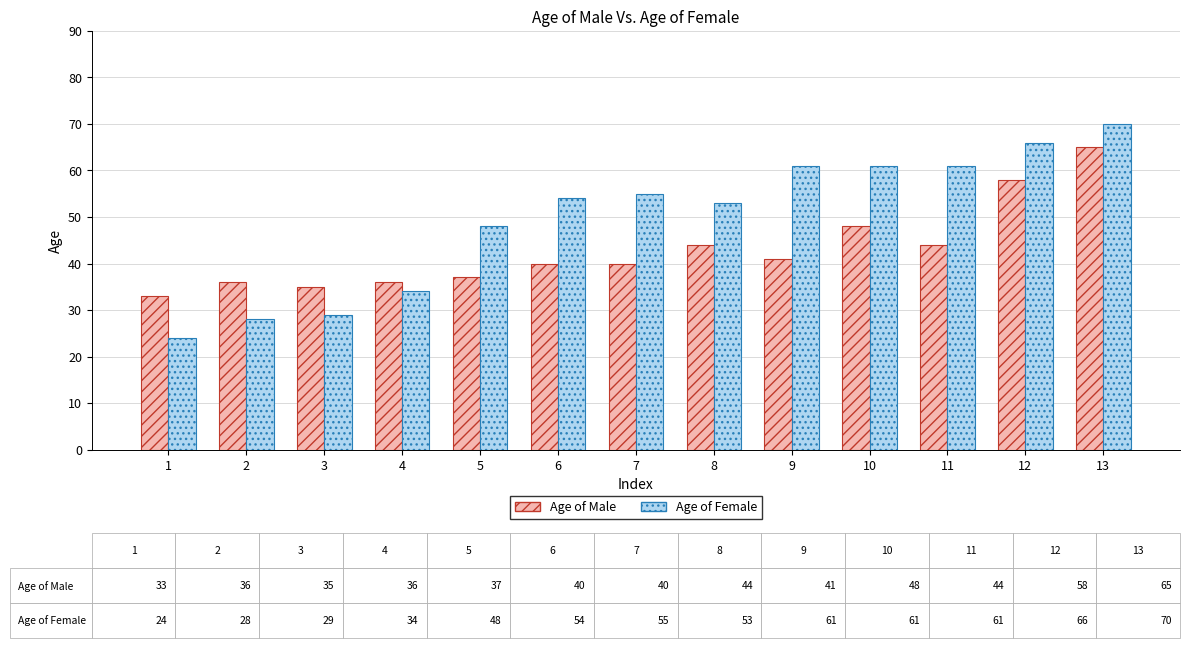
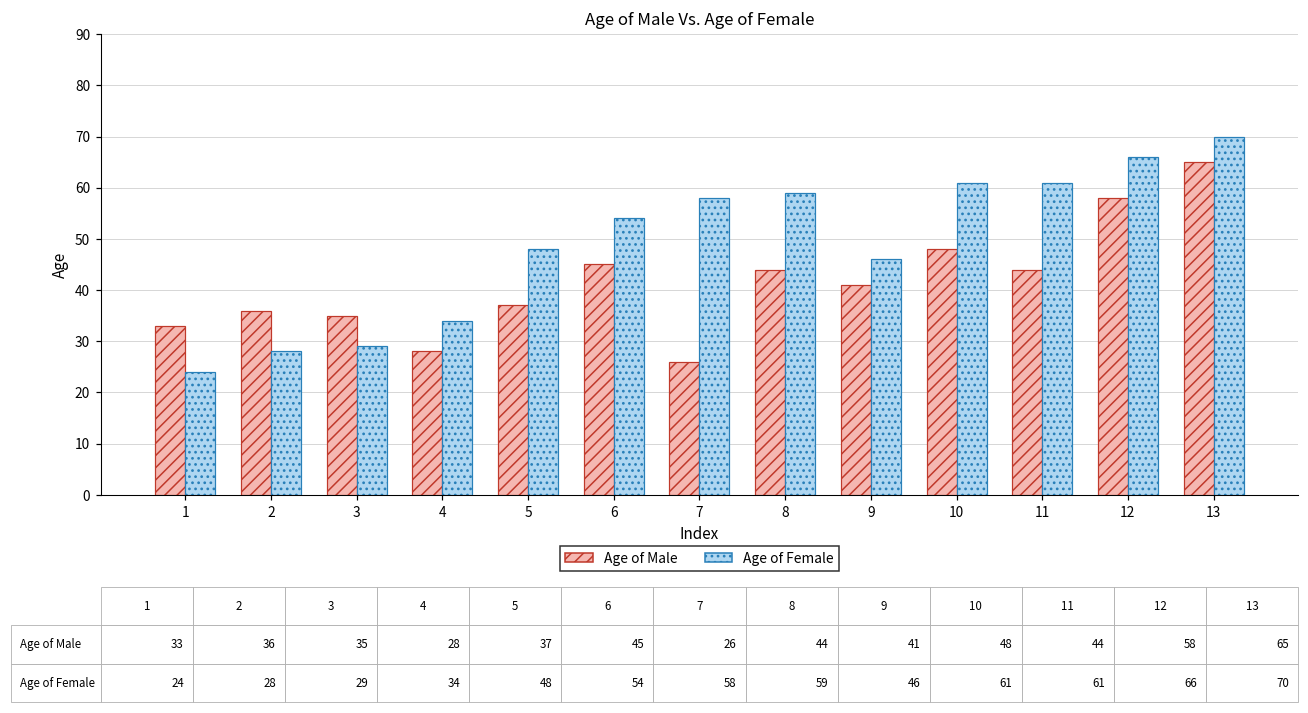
  {
    "Age of Male": {
-     "4": 36,
-     "6": 40,
-     "7": 40
+     "4": 28,
+     "6": 45,
+     "7": 26
    },
    "Age of Female": {
-     "7": 55,
-     "8": 53,
-     "9": 61
+     "7": 58,
+     "8": 59,
+     "9": 46
    }
  }
